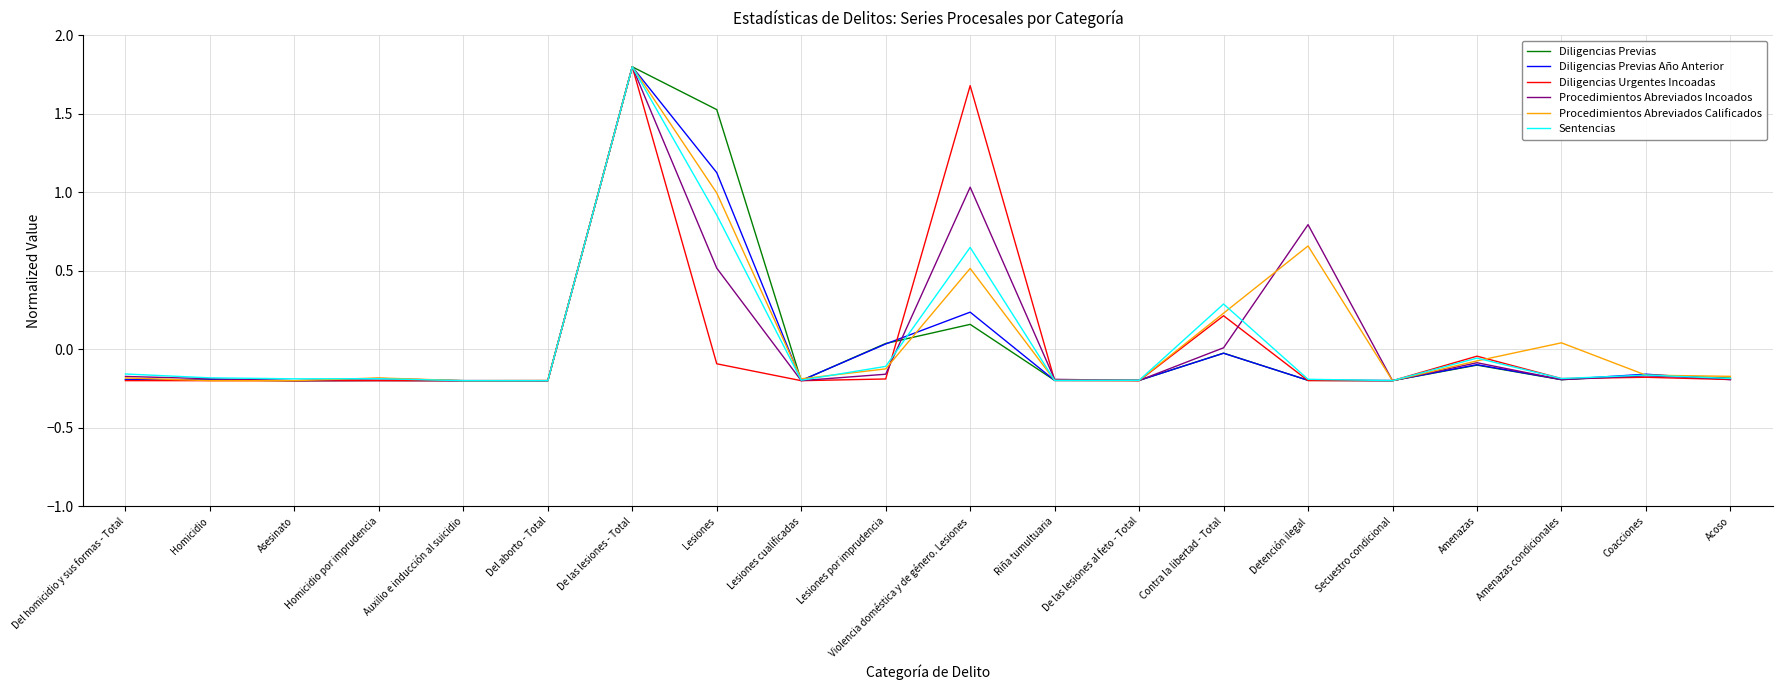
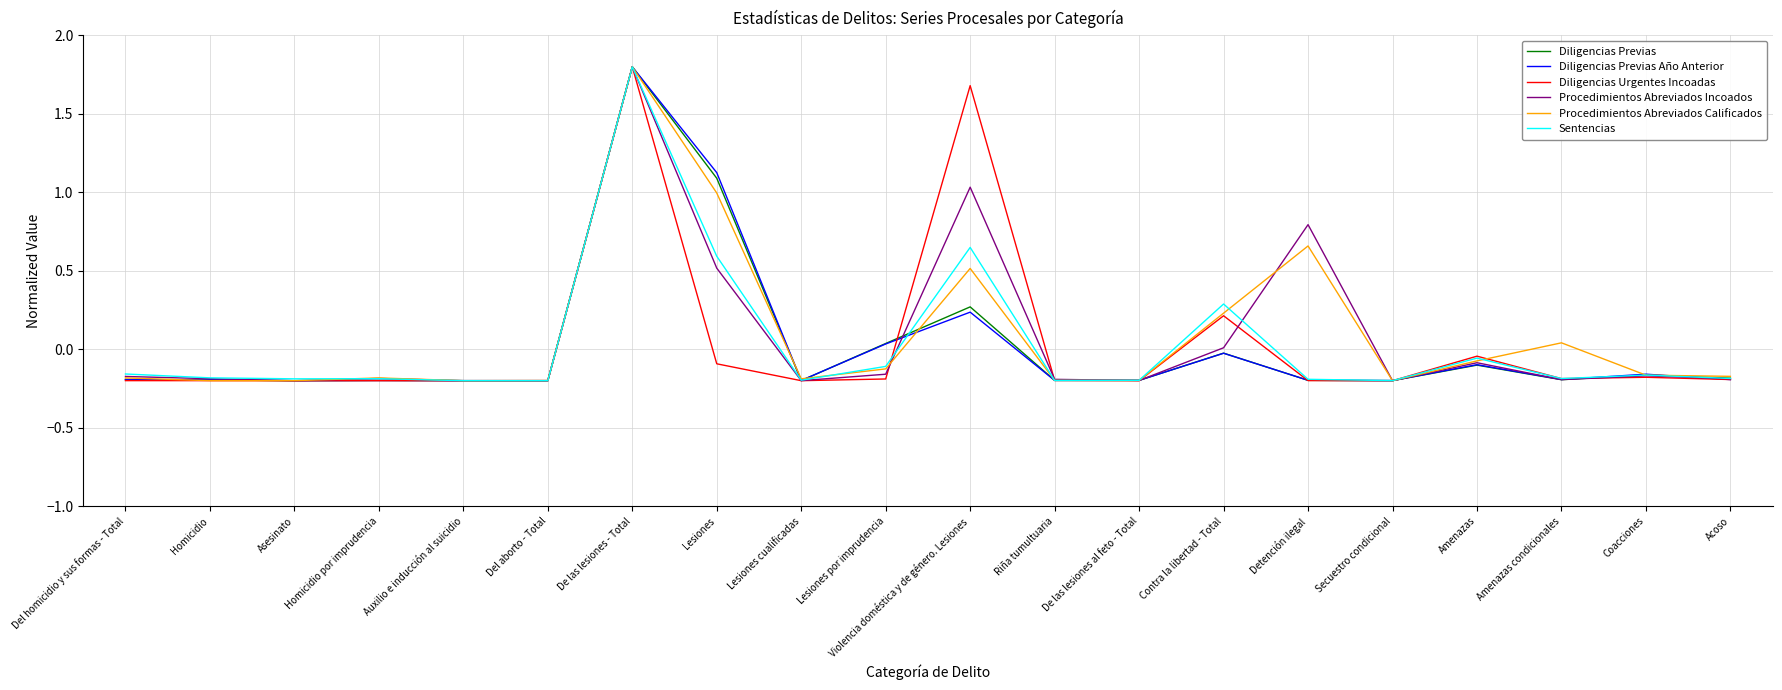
  {
    "Diligencias Previas": {
-     "Lesiones": 1.53,
-     "Violencia doméstica y de género. Lesiones": 0.16
+     "Lesiones": 1.09,
+     "Violencia doméstica y de género. Lesiones": 0.27
    },
    "Diligencias Previas Año Anterior": {
      "Lesiones": 1.13,
      "Violencia doméstica y de género. Lesiones": 0.24
    },
    "Diligencias Urgentes Incoadas": {
      "Lesiones": -0.09,
      "Lesiones por imprudencia": -0.19,
      "Violencia doméstica y de género. Lesiones": 1.68,
      "Contra la libertad - Total": 0.21
    },
    "Procedimientos Abreviados Incoados": {
      "Lesiones": 0.52,
      "Lesiones por imprudencia": -0.16,
      "Violencia doméstica y de género. Lesiones": 1.03,
      "Contra la libertad - Total": 0.01,
      "Detención ilegal": 0.79
    },
    "Procedimientos Abreviados Calificados": {
      "Lesiones": 1.00,
      "Violencia doméstica y de género. Lesiones": 0.52,
      "Contra la libertad - Total": 0.23,
      "Detención ilegal": 0.66,
      "Amenazas condicionales": 0.04
    },
    "Sentencias": {
-     "Lesiones": 0.86,
+     "Lesiones": 0.59,
      "Violencia doméstica y de género. Lesiones": 0.65,
      "Contra la libertad - Total": 0.29
    }
  }
